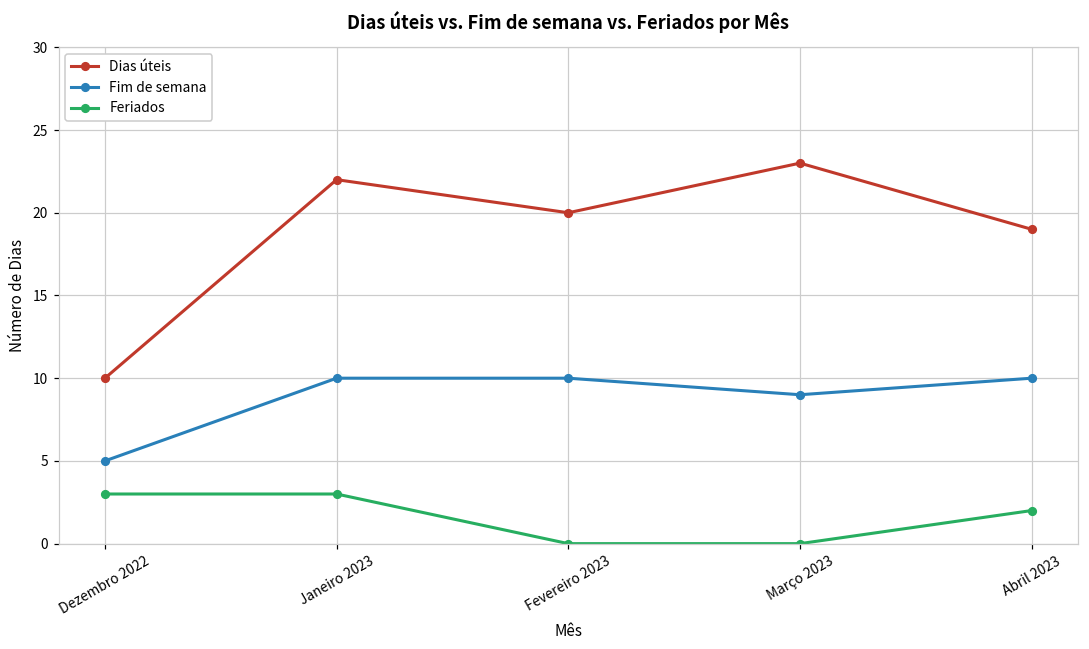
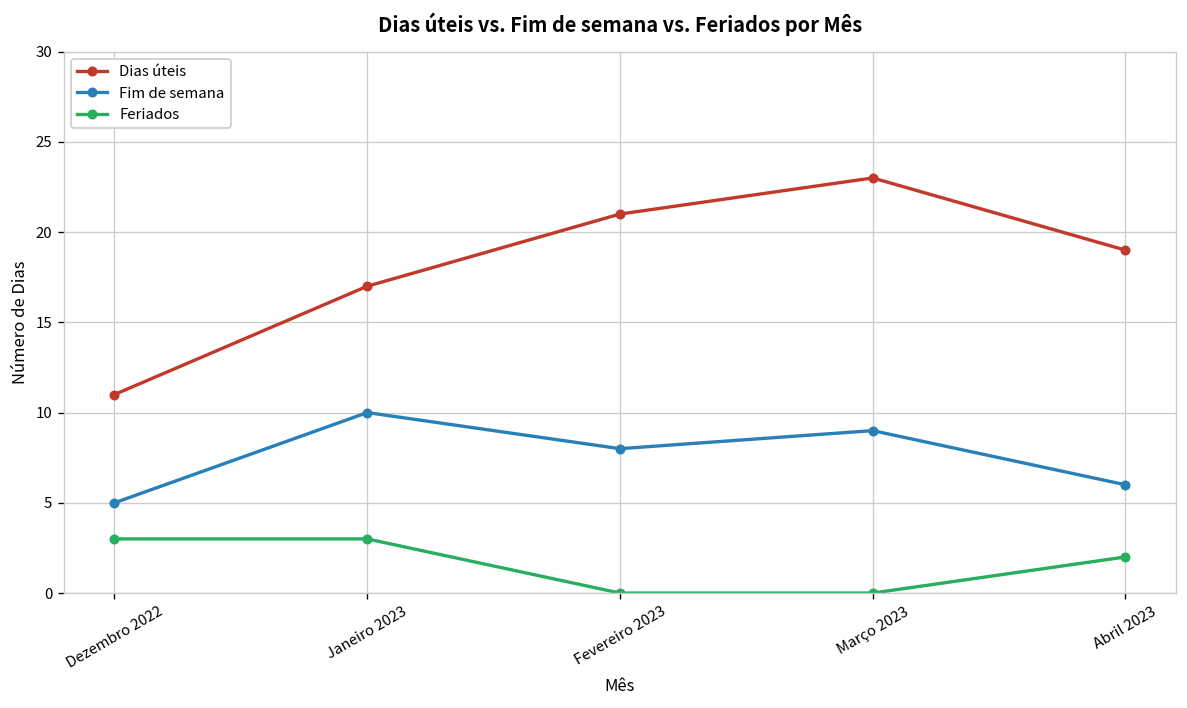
  {
    "Dias úteis": {
-     "Dezembro 2022": 10,
-     "Janeiro 2023": 22,
-     "Fevereiro 2023": 20,
+     "Dezembro 2022": 11,
+     "Janeiro 2023": 17,
+     "Fevereiro 2023": 21,
      "Março 2023": 23,
      "Abril 2023": 19
    },
    "Fim de semana": {
      "Dezembro 2022": 5,
      "Janeiro 2023": 10,
-     "Fevereiro 2023": 10,
+     "Fevereiro 2023": 8,
      "Março 2023": 9,
-     "Abril 2023": 10
+     "Abril 2023": 6
    },
    "Feriados": {
      "Dezembro 2022": 3,
      "Janeiro 2023": 3,
      "Fevereiro 2023": 0,
      "Março 2023": 0,
      "Abril 2023": 2
    }
  }
